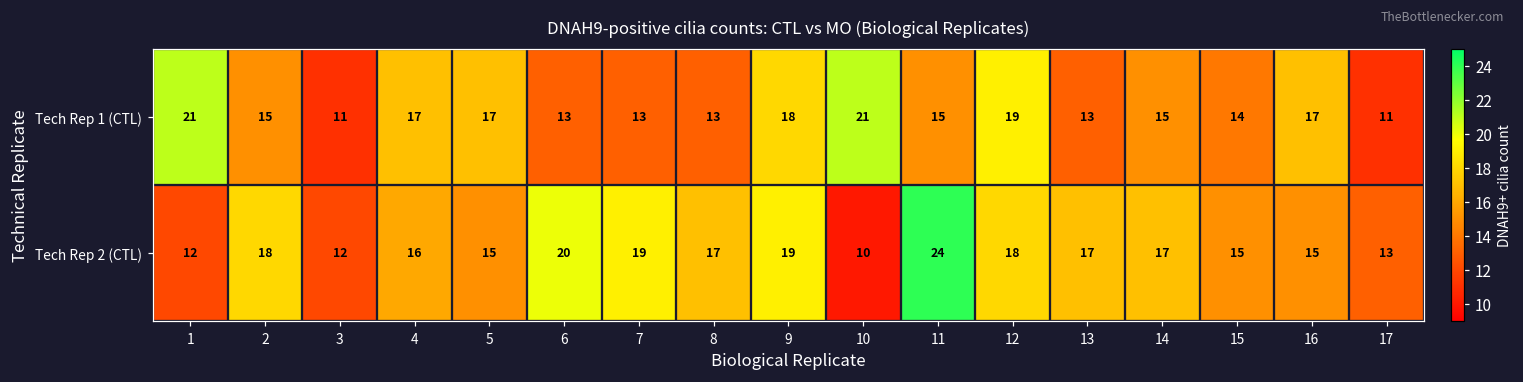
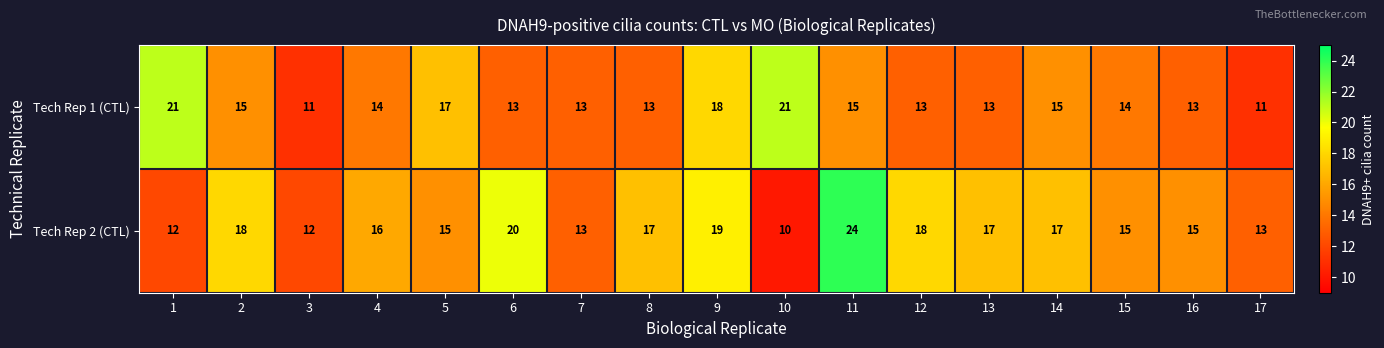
  {
    "Tech Rep 1 (CTL)": {
      "1": 21,
      "2": 15,
      "3": 11,
-     "4": 17,
+     "4": 14,
      "5": 17,
      "6": 13,
      "7": 13,
      "8": 13,
      "9": 18,
      "10": 21,
      "11": 15,
-     "12": 19,
+     "12": 13,
      "13": 13,
      "14": 15,
      "15": 14,
-     "16": 17,
+     "16": 13,
      "17": 11
    },
    "Tech Rep 2 (CTL)": {
      "1": 12,
      "2": 18,
      "3": 12,
      "4": 16,
      "5": 15,
      "6": 20,
-     "7": 19,
+     "7": 13,
      "8": 17,
      "9": 19,
      "10": 10,
      "11": 24,
      "12": 18,
      "13": 17,
      "14": 17,
      "15": 15,
      "16": 15,
      "17": 13
    }
  }
